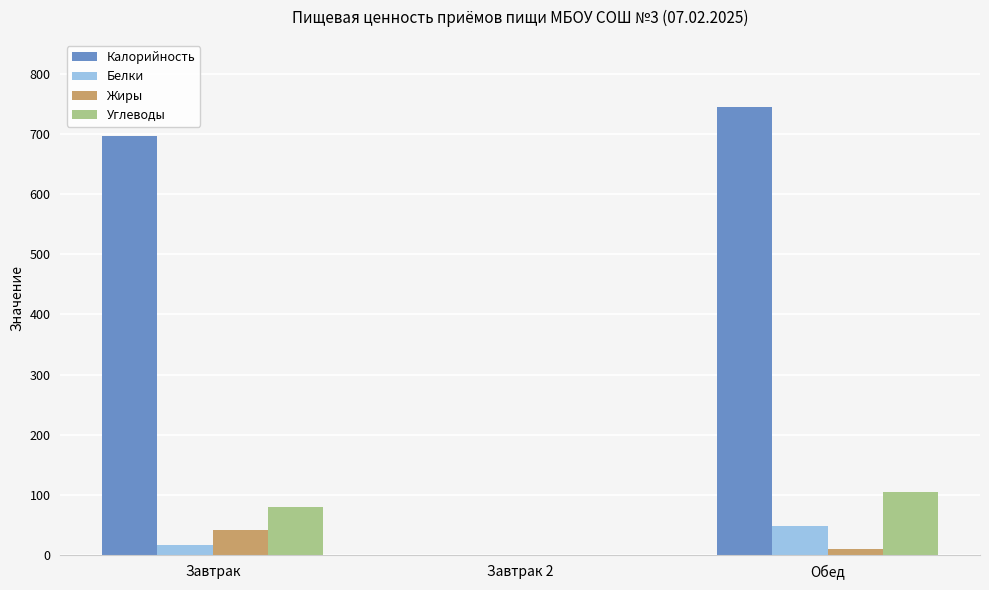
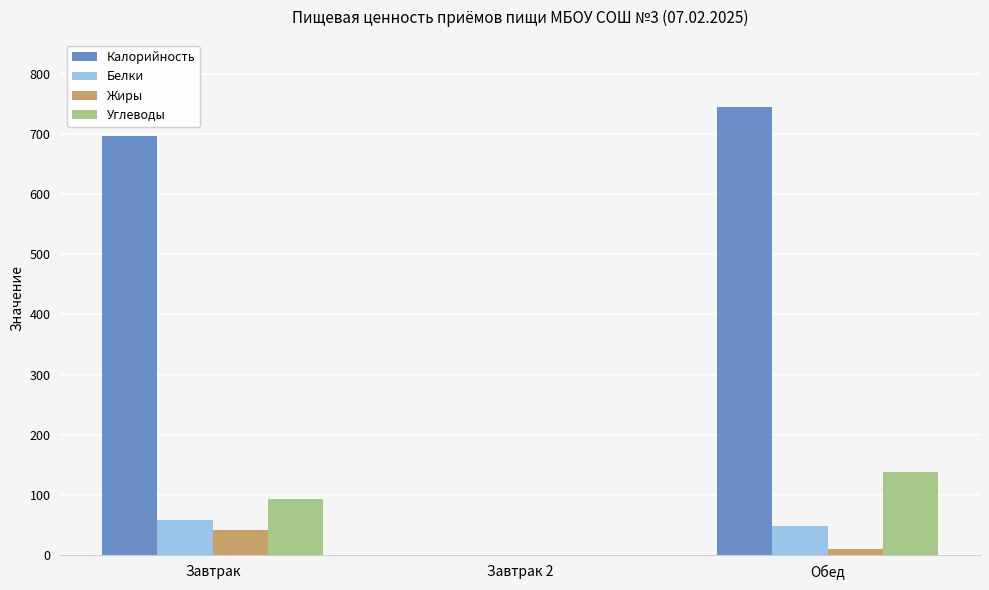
  {
    "Калорийность": {
      "Завтрак": 700,
      "Завтрак 2": 0,
      "Обед": 740
    },
    "Белки": {
-     "Завтрак": 20,
+     "Завтрак": 60,
      "Завтрак 2": 0,
      "Обед": 50
    },
    "Жиры": {
      "Завтрак": 40,
      "Завтрак 2": 0,
      "Обед": 10
    },
    "Углеводы": {
-     "Завтрак": 80,
+     "Завтрак": 90,
      "Завтрак 2": 0,
-     "Обед": 100
+     "Обед": 140
    }
  }
